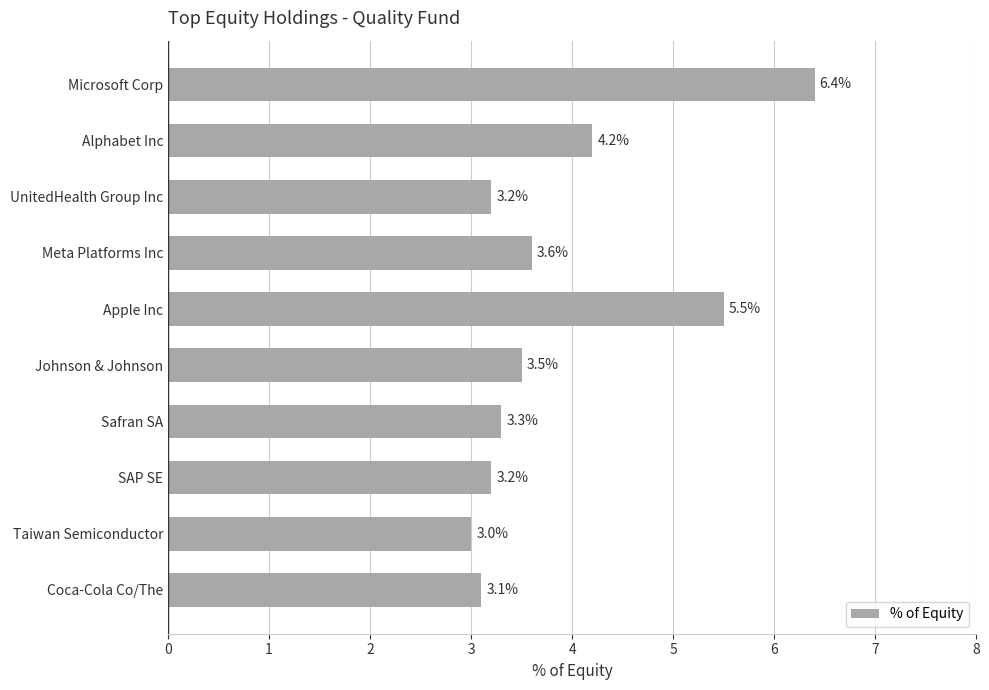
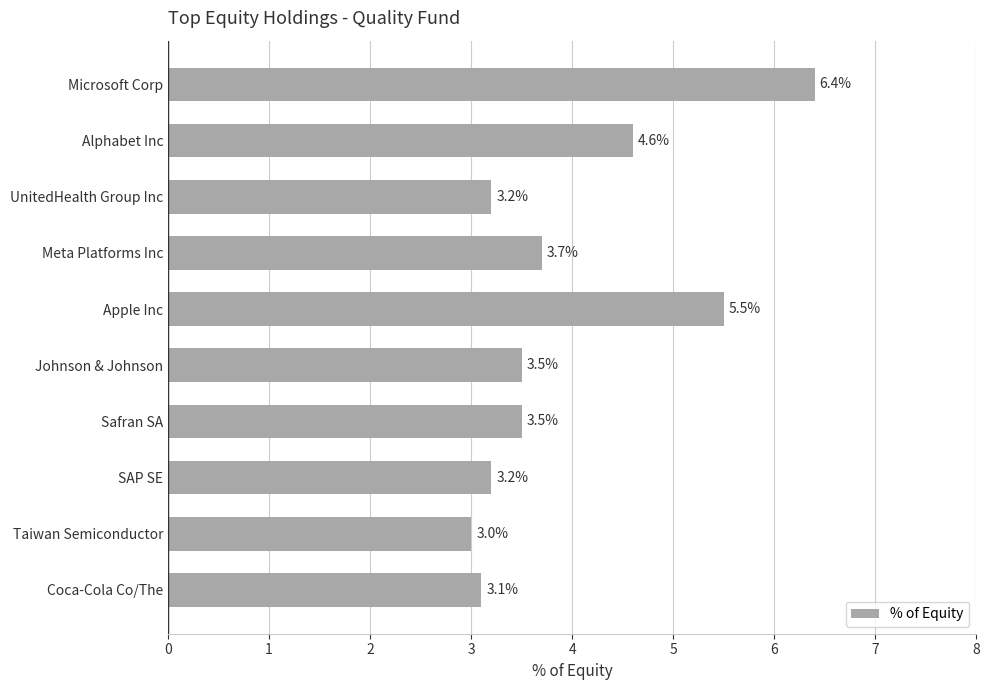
  {
    "Microsoft Corp": "6.4%",
-   "Alphabet Inc": "4.2%",
+   "Alphabet Inc": "4.6%",
    "UnitedHealth Group Inc": "3.2%",
-   "Meta Platforms Inc": "3.6%",
+   "Meta Platforms Inc": "3.7%",
    "Apple Inc": "5.5%",
    "Johnson & Johnson": "3.5%",
-   "Safran SA": "3.3%",
+   "Safran SA": "3.5%",
    "SAP SE": "3.2%",
    "Taiwan Semiconductor": "3.0%",
    "Coca-Cola Co/The": "3.1%"
  }
